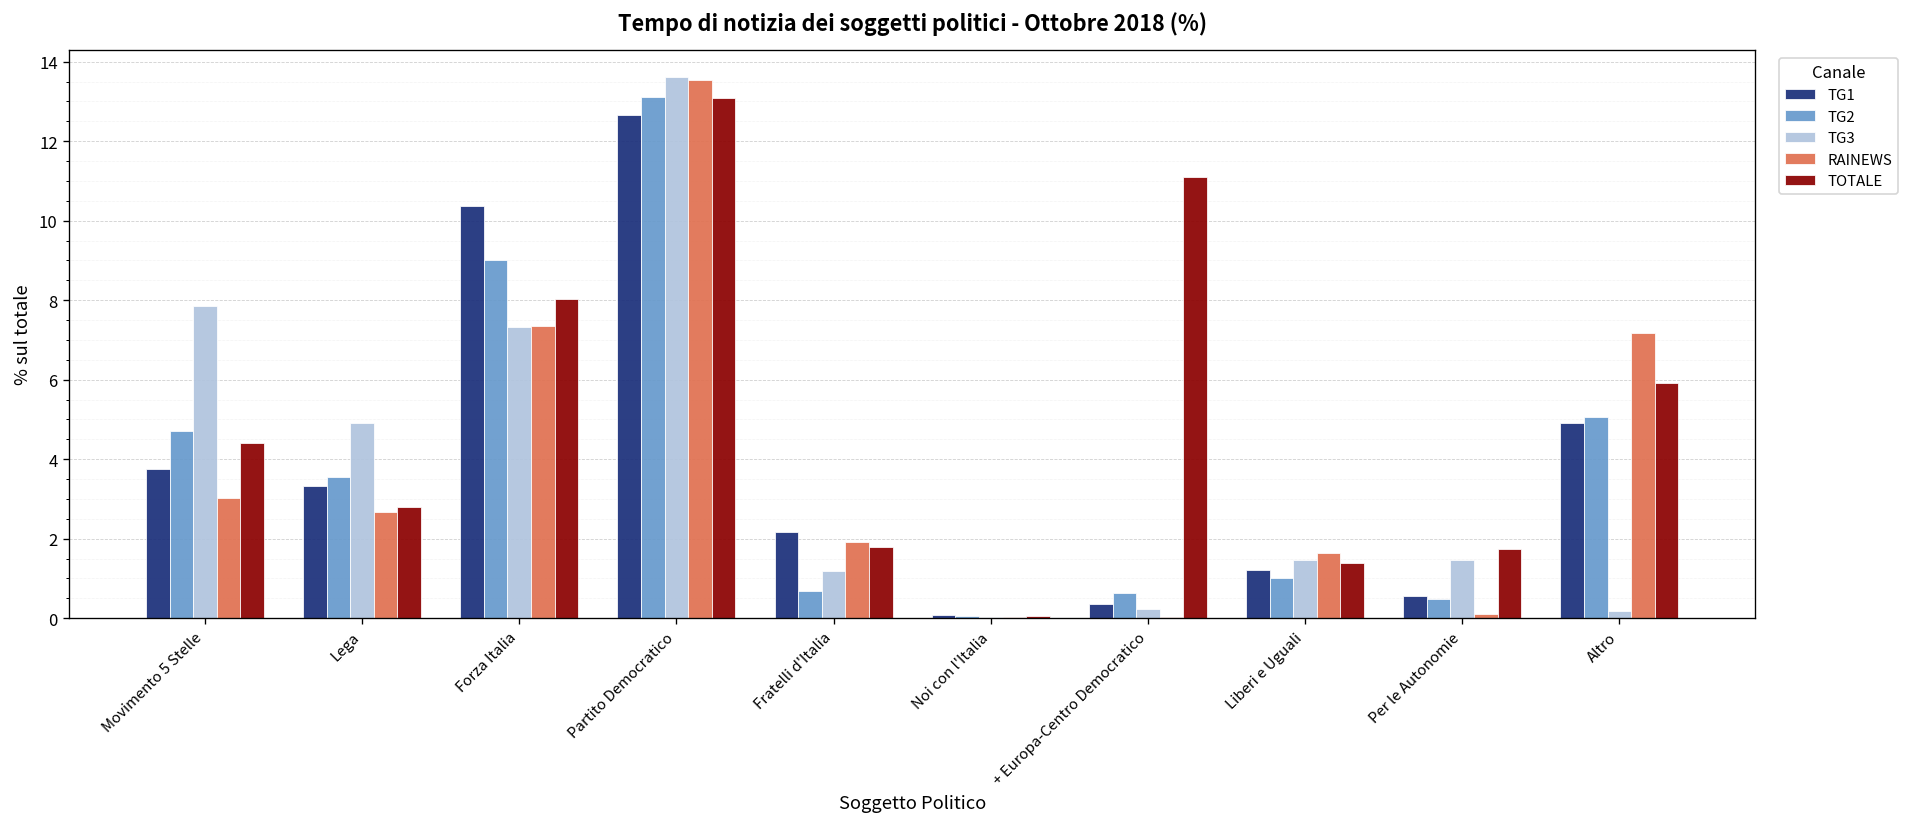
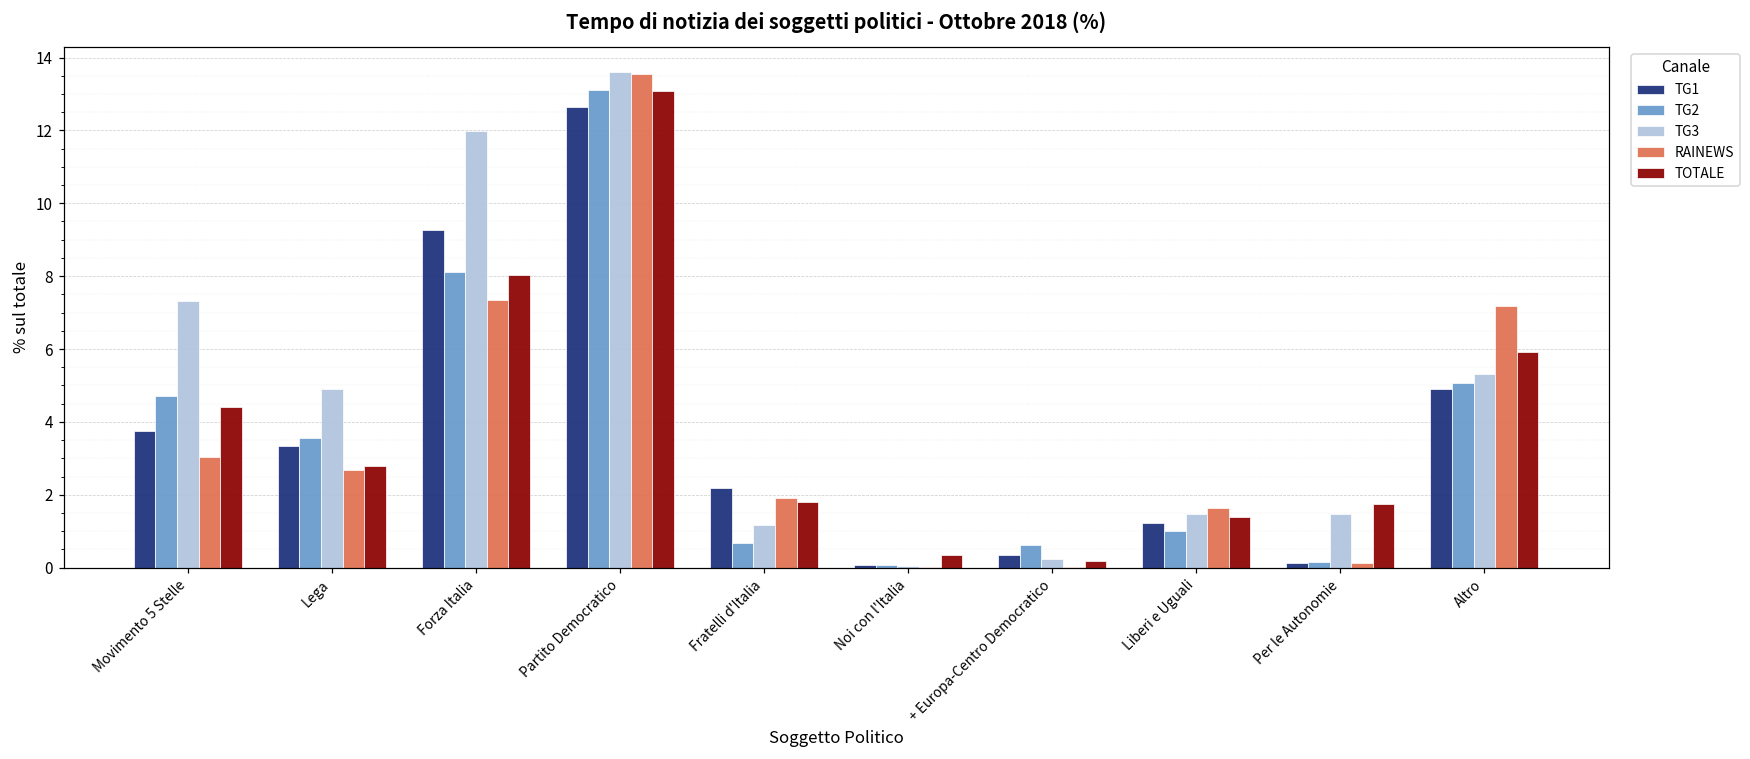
  {
    "TG1": {
      "Movimento 5 Stelle": 3.7,
      "Lega": 3.3,
-     "Forza Italia": 10.4,
+     "Forza Italia": 9.3,
      "Partito Democratico": 12.7,
      "Fratelli d'Italia": 2.2,
      "+ Europa-Centro Democratico": 0.4,
      "Liberi e Uguali": 1.2,
-     "Per le Autonomie": 0.6,
+     "Per le Autonomie": 0.1,
      "Altro": 4.9
    },
    "TG2": {
      "Movimento 5 Stelle": 4.7,
      "Lega": 3.6,
-     "Forza Italia": 9.0,
+     "Forza Italia": 8.1,
      "Partito Democratico": 13.1,
      "Fratelli d'Italia": 0.7,
      "+ Europa-Centro Democratico": 0.6,
      "Liberi e Uguali": 1.0,
-     "Per le Autonomie": 0.5,
+     "Per le Autonomie": 0.1,
      "Altro": 5.1
    },
    "TG3": {
-     "Movimento 5 Stelle": 7.9,
+     "Movimento 5 Stelle": 7.3,
      "Lega": 4.9,
-     "Forza Italia": 7.3,
+     "Forza Italia": 12.0,
      "Partito Democratico": 13.6,
      "Fratelli d'Italia": 1.2,
      "+ Europa-Centro Democratico": 0.2,
      "Liberi e Uguali": 1.5,
      "Per le Autonomie": 1.5,
-     "Altro": 0.2
+     "Altro": 5.3
    },
    "RAINEWS": {
      "Movimento 5 Stelle": 3.0,
      "Lega": 2.7,
      "Forza Italia": 7.3,
      "Partito Democratico": 13.5,
      "Fratelli d'Italia": 1.9,
      "Liberi e Uguali": 1.6,
      "Per le Autonomie": 0.1,
      "Altro": 7.2
    },
    "TOTALE": {
      "Movimento 5 Stelle": 4.4,
      "Lega": 2.8,
      "Forza Italia": 8.0,
      "Partito Democratico": 13.1,
      "Fratelli d'Italia": 1.8,
-     "Noi con l'Italia": 0.0,
-     "+ Europa-Centro Democratico": 11.1,
+     "Noi con l'Italia": 0.4,
+     "+ Europa-Centro Democratico": 0.2,
      "Liberi e Uguali": 1.4,
      "Per le Autonomie": 1.8,
      "Altro": 5.9
    }
  }
